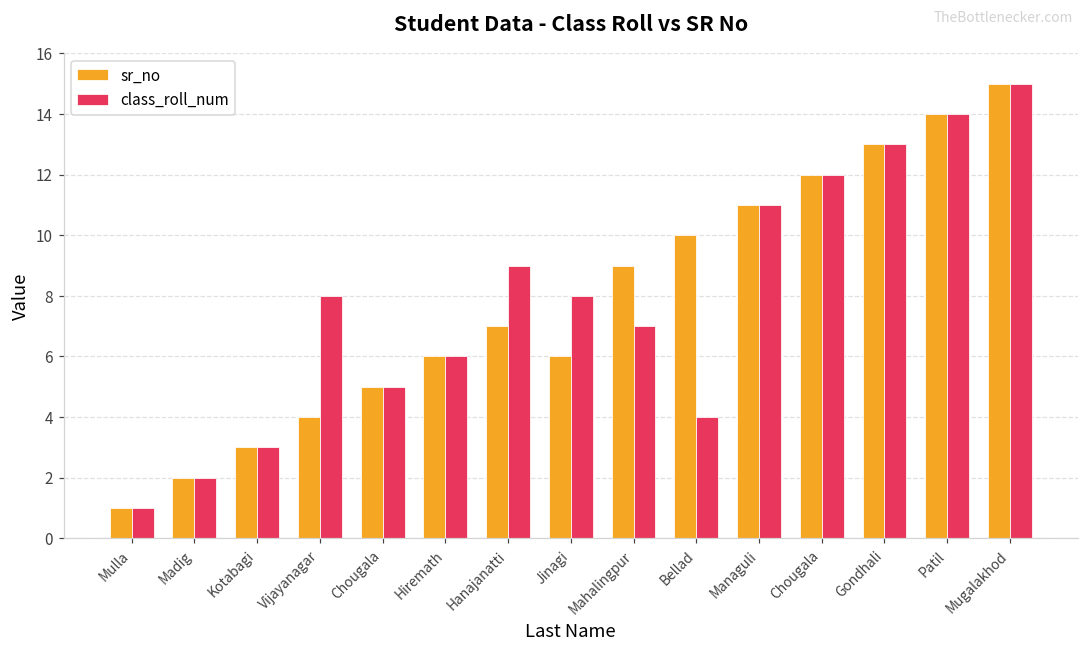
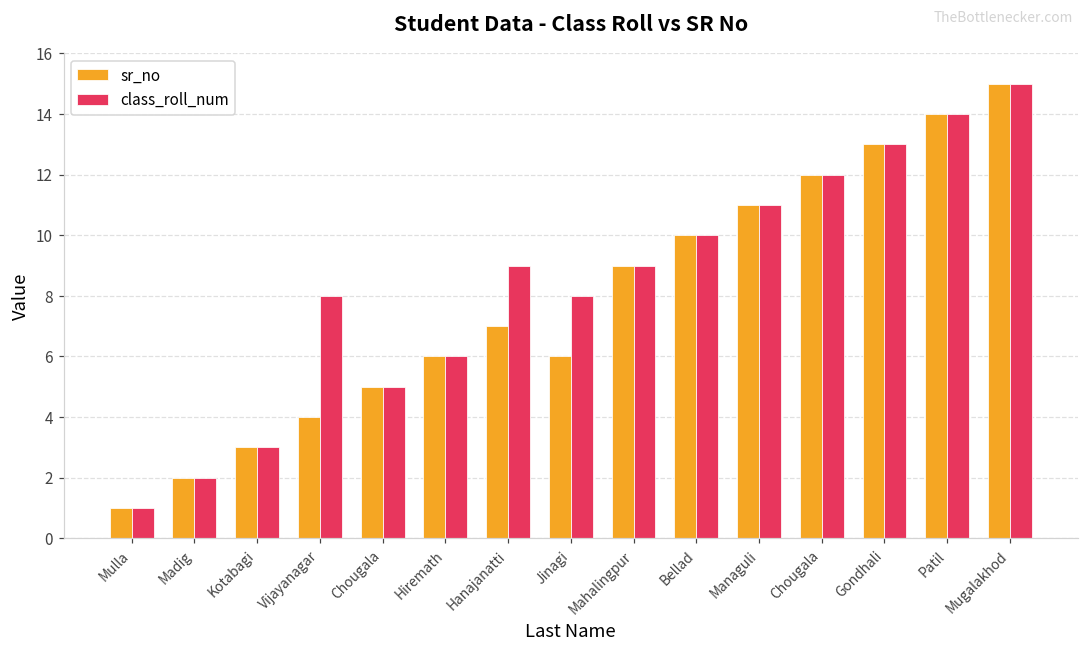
  {
    "sr_no": {
      "Mulla": 1,
      "Madig": 2,
      "Kotabagi": 3,
      "Vijayanagar": 4,
      "Hiremath": 6,
      "Hanajanatti": 7,
      "Jinagi": 6,
      "Mahalingpur": 9,
      "Bellad": 10,
      "Managuli": 11,
      "Gondhali": 13,
      "Patil": 14,
      "Mugalakhod": 15
    },
    "class_roll_num": {
      "Mulla": 1,
      "Madig": 2,
      "Kotabagi": 3,
      "Vijayanagar": 8,
      "Hiremath": 6,
      "Hanajanatti": 9,
      "Jinagi": 8,
-     "Mahalingpur": 7,
-     "Bellad": 4,
+     "Mahalingpur": 9,
+     "Bellad": 10,
      "Managuli": 11,
      "Gondhali": 13,
      "Patil": 14,
      "Mugalakhod": 15
    }
  }
